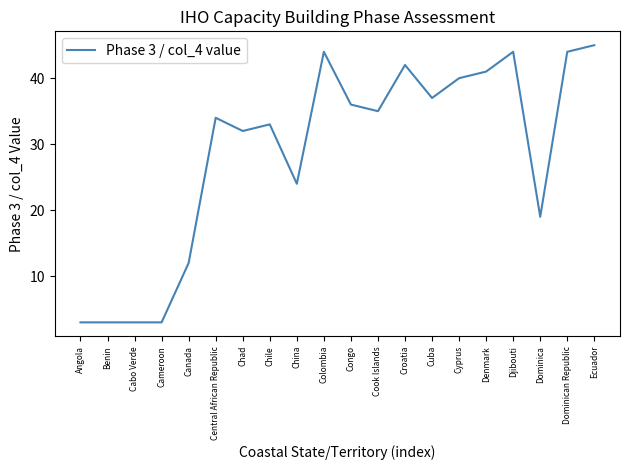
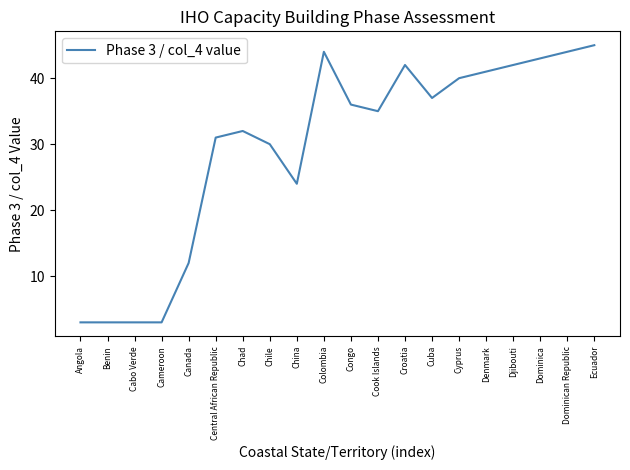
  {
    "Angola": 3,
    "Benin": 3,
    "Cabo Verde": 3,
    "Cameroon": 3,
    "Canada": 12,
-   "Central African Republic": 34,
+   "Central African Republic": 31,
    "Chad": 32,
-   "Chile": 33,
+   "Chile": 30,
    "China": 24,
    "Colombia": 44,
    "Congo": 36,
    "Cook Islands": 35,
    "Croatia": 42,
    "Cuba": 37,
    "Cyprus": 40,
    "Denmark": 41,
-   "Djibouti": 44,
-   "Dominica": 19,
+   "Djibouti": 42,
+   "Dominica": 43,
    "Dominican Republic": 44,
    "Ecuador": 45
  }
